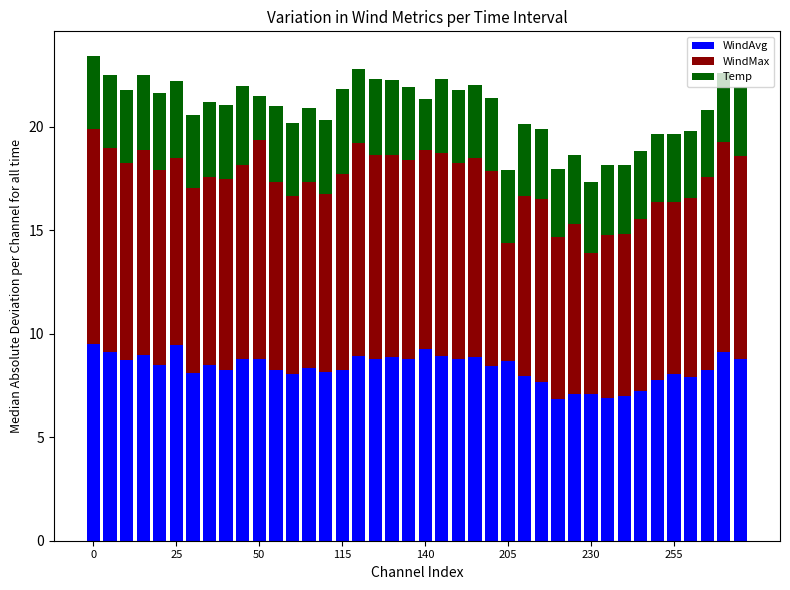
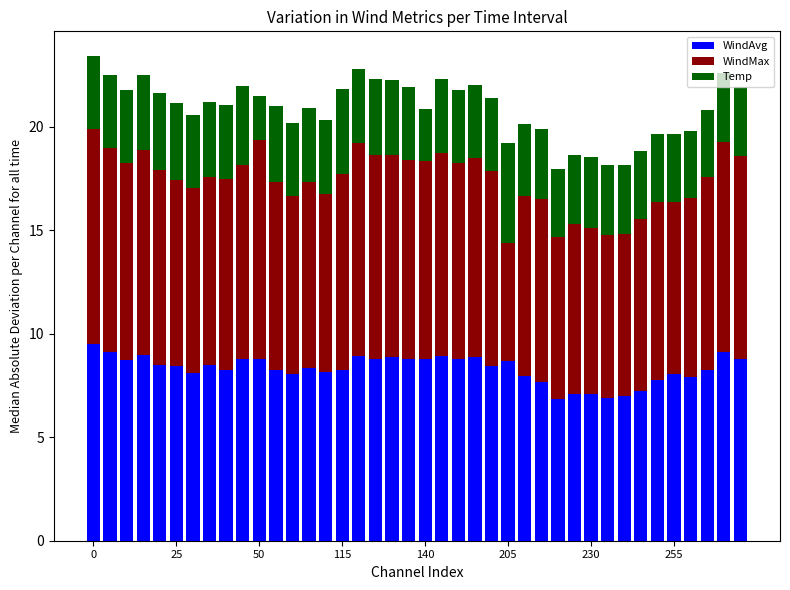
  {
    "WindAvg": {
      "0": 9.5,
-     "25": 9.5,
+     "25": 8.4,
      "50": 8.8,
      "115": 8.2,
-     "140": 9.3,
+     "140": 8.8,
      "205": 8.7,
      "230": 7.1,
      "255": 8.1
    },
    "WindMax": {
      "0": 10.4,
      "25": 9.0,
      "50": 10.6,
      "115": 9.5,
      "140": 9.6,
      "205": 5.7,
-     "230": 6.9,
+     "230": 8.0,
      "255": 8.3
    },
    "Temp": {
      "0": 3.5,
      "25": 3.7,
      "50": 2.1,
      "115": 4.1,
      "140": 2.5,
-     "205": 3.5,
+     "205": 4.8,
      "230": 3.4,
      "255": 3.3
    }
  }
